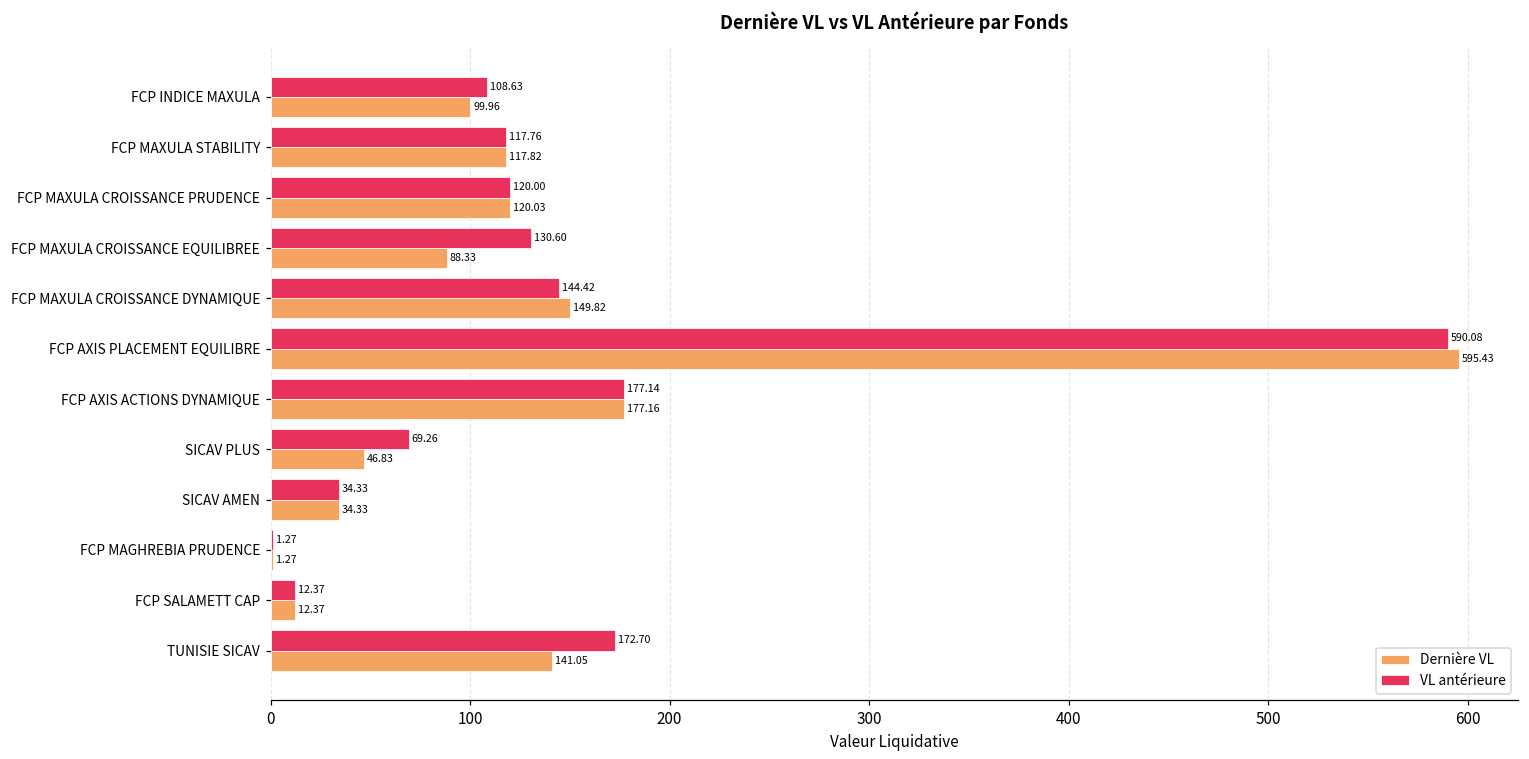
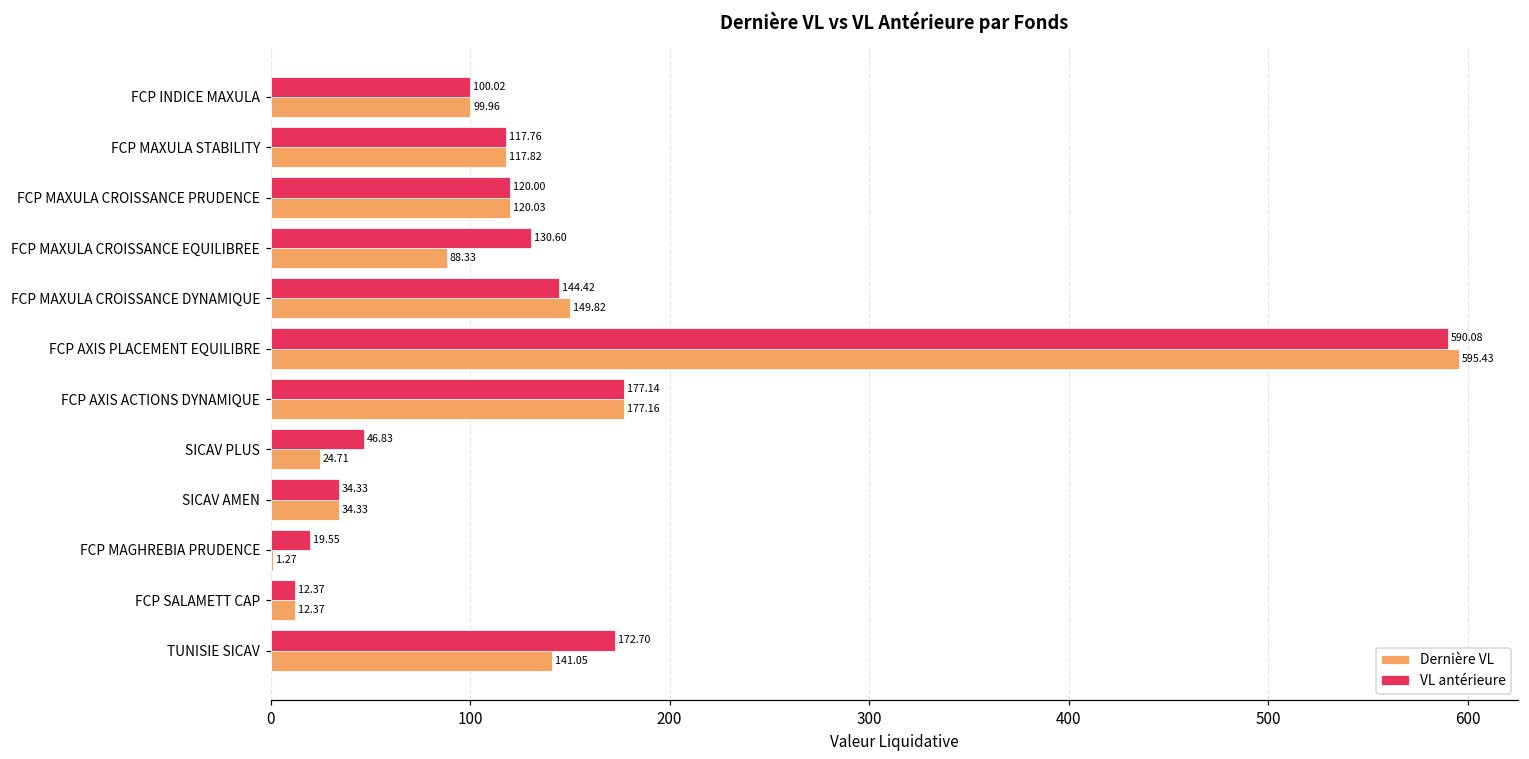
  {
    "Dernière VL": {
      "FCP INDICE MAXULA": 99.96,
      "FCP MAXULA STABILITY": 117.82,
      "FCP MAXULA CROISSANCE PRUDENCE": 120.03,
      "FCP MAXULA CROISSANCE EQUILIBREE": 88.33,
      "FCP MAXULA CROISSANCE DYNAMIQUE": 149.82,
      "FCP AXIS PLACEMENT EQUILIBRE": 595.43,
      "FCP AXIS ACTIONS DYNAMIQUE": 177.16,
-     "SICAV PLUS": 46.83,
+     "SICAV PLUS": 24.71,
      "SICAV AMEN": 34.33,
      "FCP MAGHREBIA PRUDENCE": 1.27,
      "FCP SALAMETT CAP": 12.37,
      "TUNISIE SICAV": 141.05
    },
    "VL antérieure": {
-     "FCP INDICE MAXULA": 108.63,
+     "FCP INDICE MAXULA": 100.02,
      "FCP MAXULA STABILITY": 117.76,
      "FCP MAXULA CROISSANCE PRUDENCE": 120.00,
      "FCP MAXULA CROISSANCE EQUILIBREE": 130.60,
      "FCP MAXULA CROISSANCE DYNAMIQUE": 144.42,
      "FCP AXIS PLACEMENT EQUILIBRE": 590.08,
      "FCP AXIS ACTIONS DYNAMIQUE": 177.14,
-     "SICAV PLUS": 69.26,
+     "SICAV PLUS": 46.83,
      "SICAV AMEN": 34.33,
-     "FCP MAGHREBIA PRUDENCE": 1.27,
+     "FCP MAGHREBIA PRUDENCE": 19.55,
      "FCP SALAMETT CAP": 12.37,
      "TUNISIE SICAV": 172.70
    }
  }
